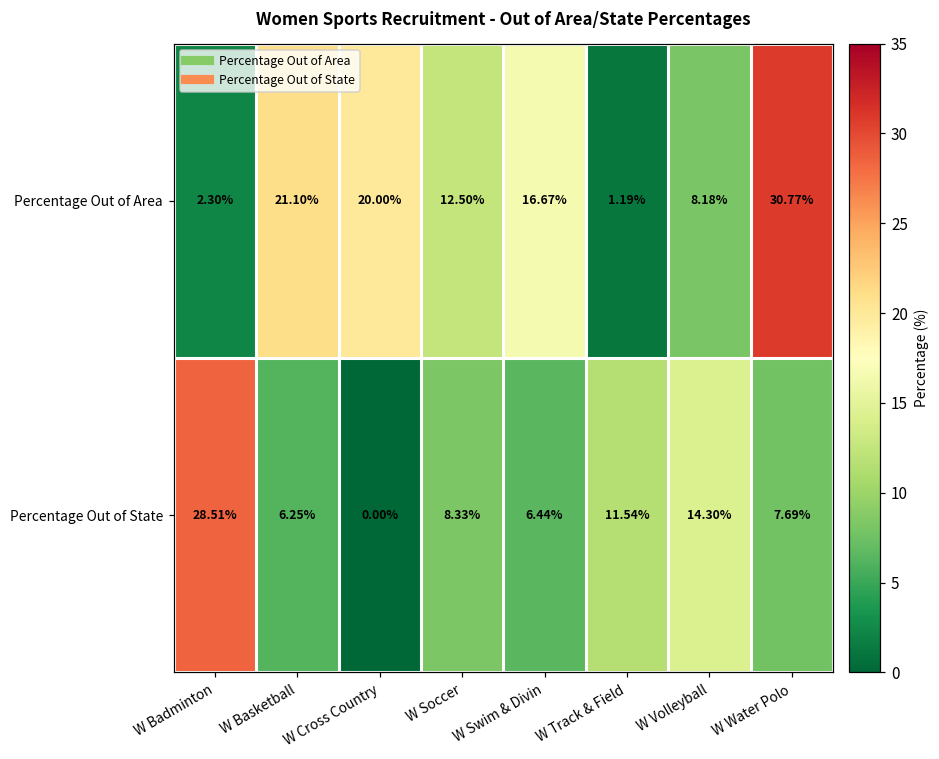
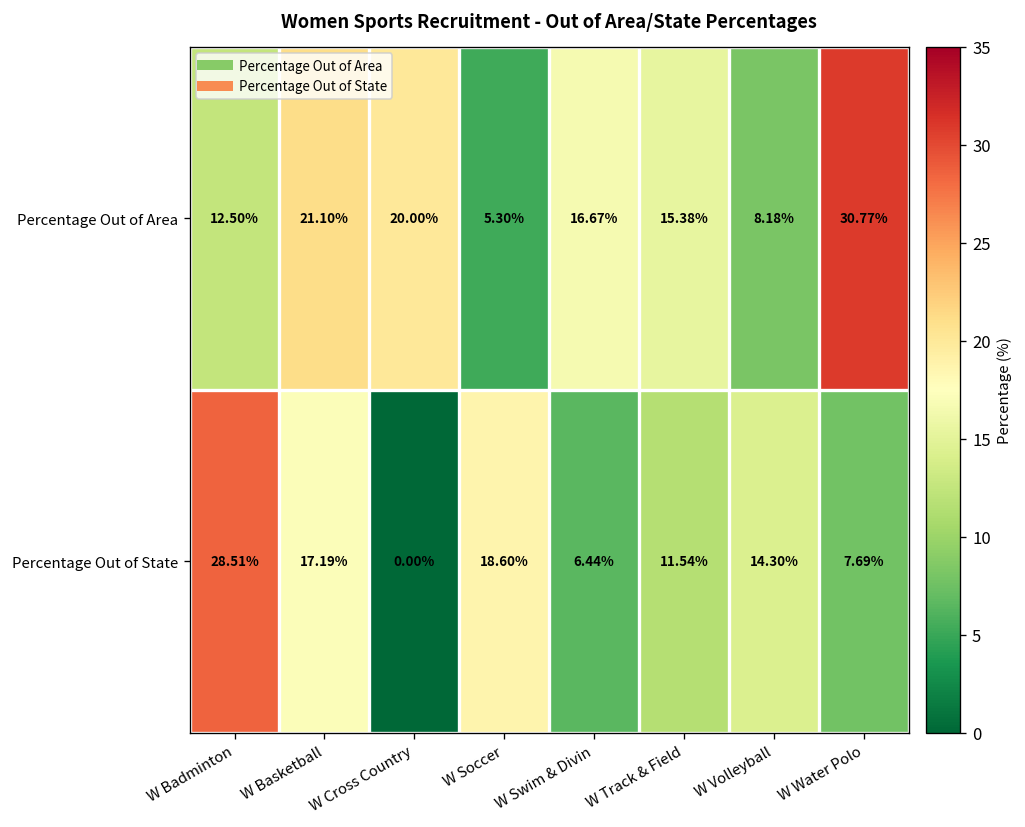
  {
    "Percentage Out of Area": {
-     "W Badminton": "2.30%",
+     "W Badminton": "12.50%",
      "W Basketball": "21.10%",
      "W Cross Country": "20.00%",
-     "W Soccer": "12.50%",
+     "W Soccer": "5.30%",
      "W Swim & Divin": "16.67%",
-     "W Track & Field": "1.19%",
+     "W Track & Field": "15.38%",
      "W Volleyball": "8.18%",
      "W Water Polo": "30.77%"
    },
    "Percentage Out of State": {
      "W Badminton": "28.51%",
-     "W Basketball": "6.25%",
+     "W Basketball": "17.19%",
      "W Cross Country": "0.00%",
-     "W Soccer": "8.33%",
+     "W Soccer": "18.60%",
      "W Swim & Divin": "6.44%",
      "W Track & Field": "11.54%",
      "W Volleyball": "14.30%",
      "W Water Polo": "7.69%"
    }
  }
